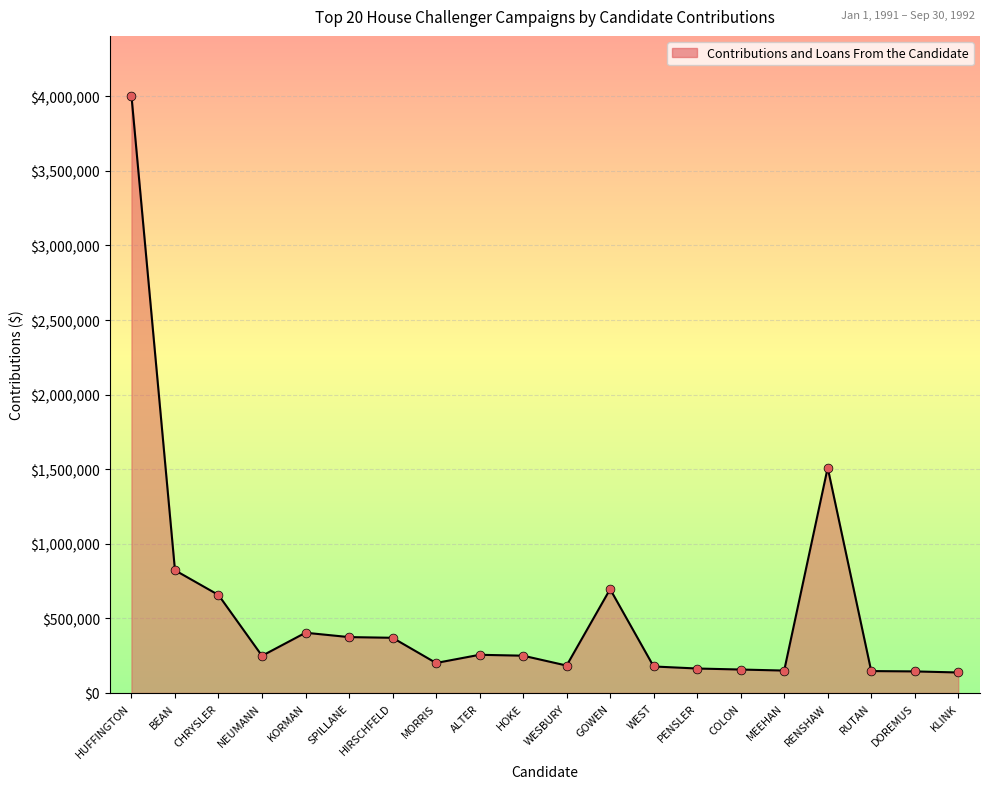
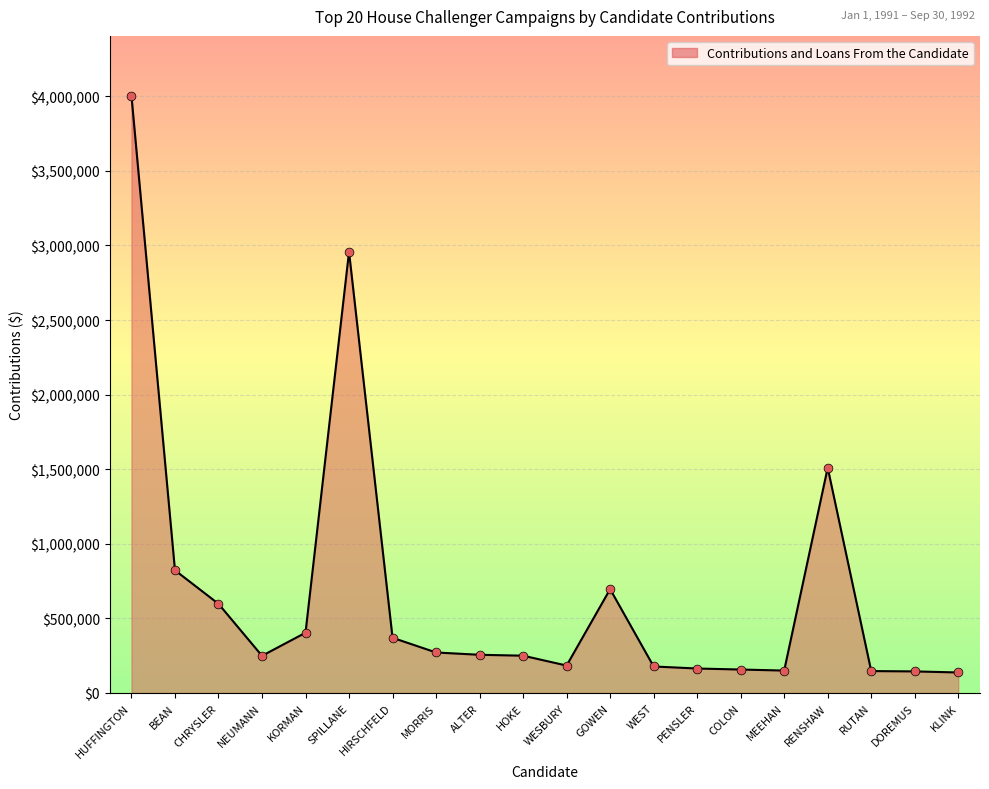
  {
    "HUFFINGTON": "$4,000,000",
    "BEAN": "$820,000",
-   "CHRYSLER": "$660,000",
+   "CHRYSLER": "$600,000",
    "NEUMANN": "$250,000",
    "KORMAN": "$400,000",
-   "SPILLANE": "$370,000",
+   "SPILLANE": "$2,960,000",
    "HIRSCHFELD": "$370,000",
-   "MORRIS": "$200,000",
+   "MORRIS": "$270,000",
    "ALTER": "$260,000",
    "HOKE": "$250,000",
    "WESBURY": "$180,000",
    "GOWEN": "$700,000",
    "WEST": "$180,000",
    "PENSLER": "$160,000",
    "COLON": "$160,000",
    "MEEHAN": "$150,000",
    "RENSHAW": "$1,510,000",
    "RUTAN": "$150,000",
    "DOREMUS": "$140,000",
    "KLINK": "$140,000"
  }
